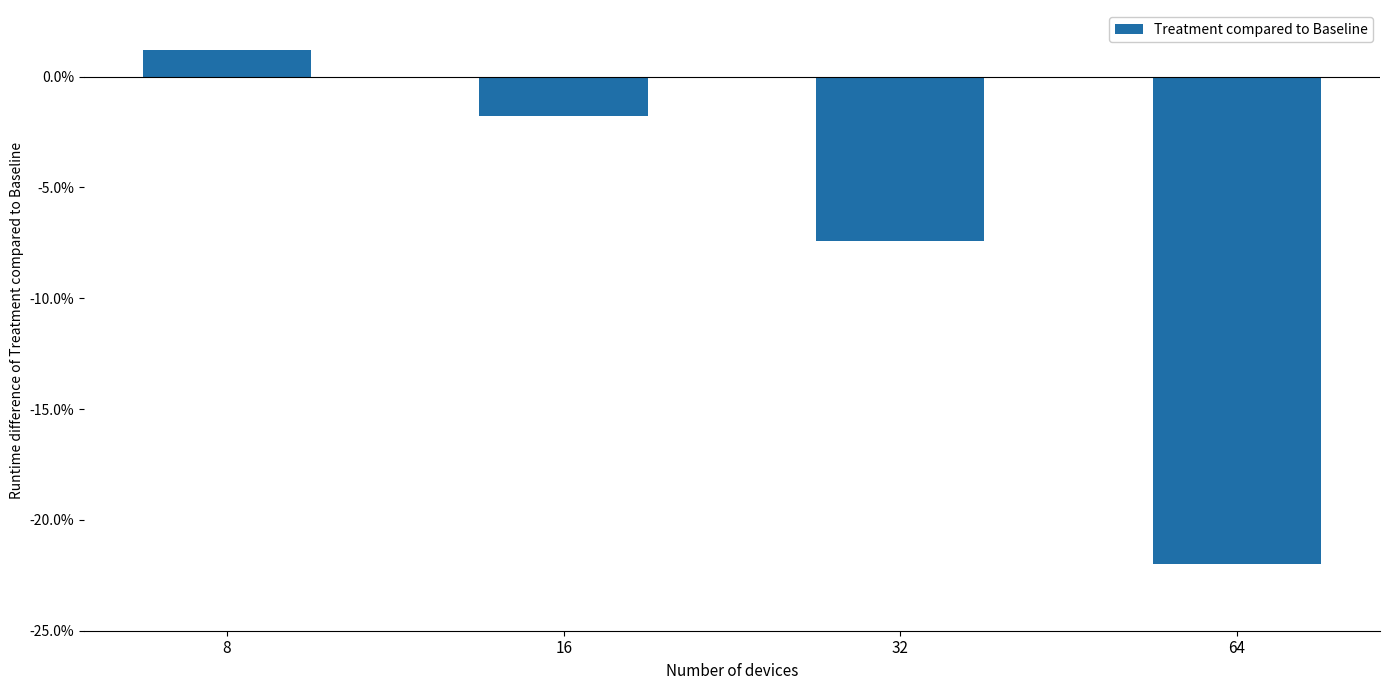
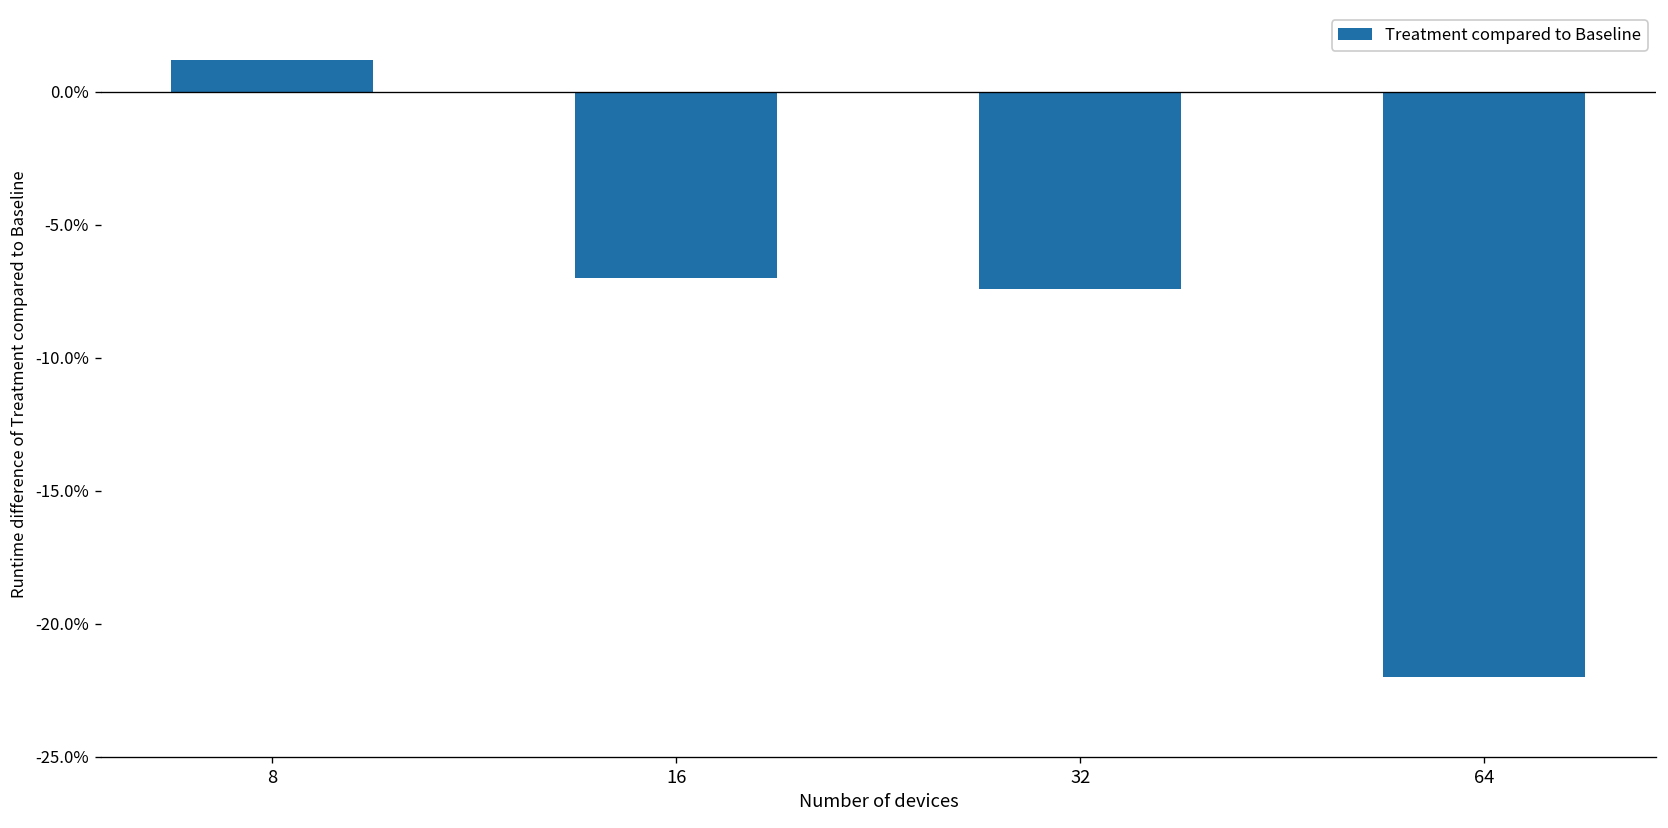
  {
    "8": "1.2%",
-   "16": "-1.8%",
+   "16": "-7.0%",
    "32": "-7.4%",
    "64": "-22.0%"
  }
